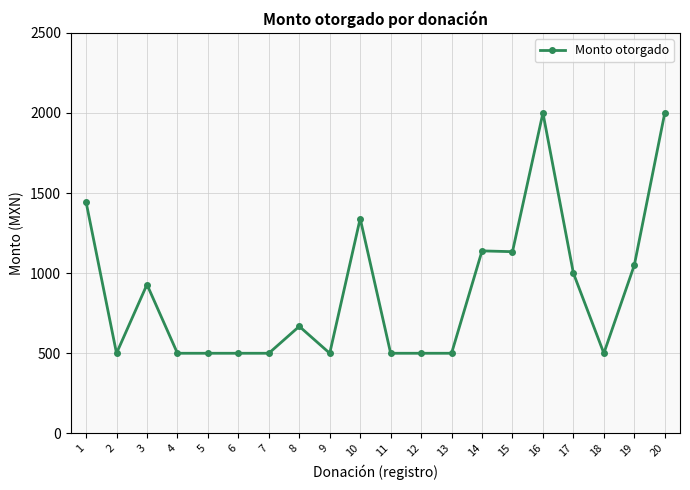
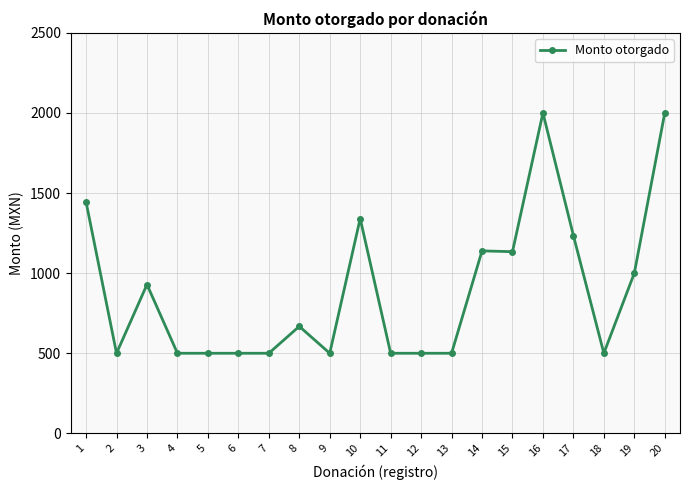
  {
    "1": 1440,
    "2": 500,
    "3": 930,
    "4": 500,
    "5": 500,
    "6": 500,
    "7": 500,
    "8": 670,
    "9": 500,
    "10": 1340,
    "11": 500,
    "12": 500,
    "13": 500,
    "14": 1140,
    "15": 1130,
    "16": 2000,
-   "17": 1000,
+   "17": 1240,
    "18": 500,
-   "19": 1050,
+   "19": 1000,
    "20": 2000
  }
